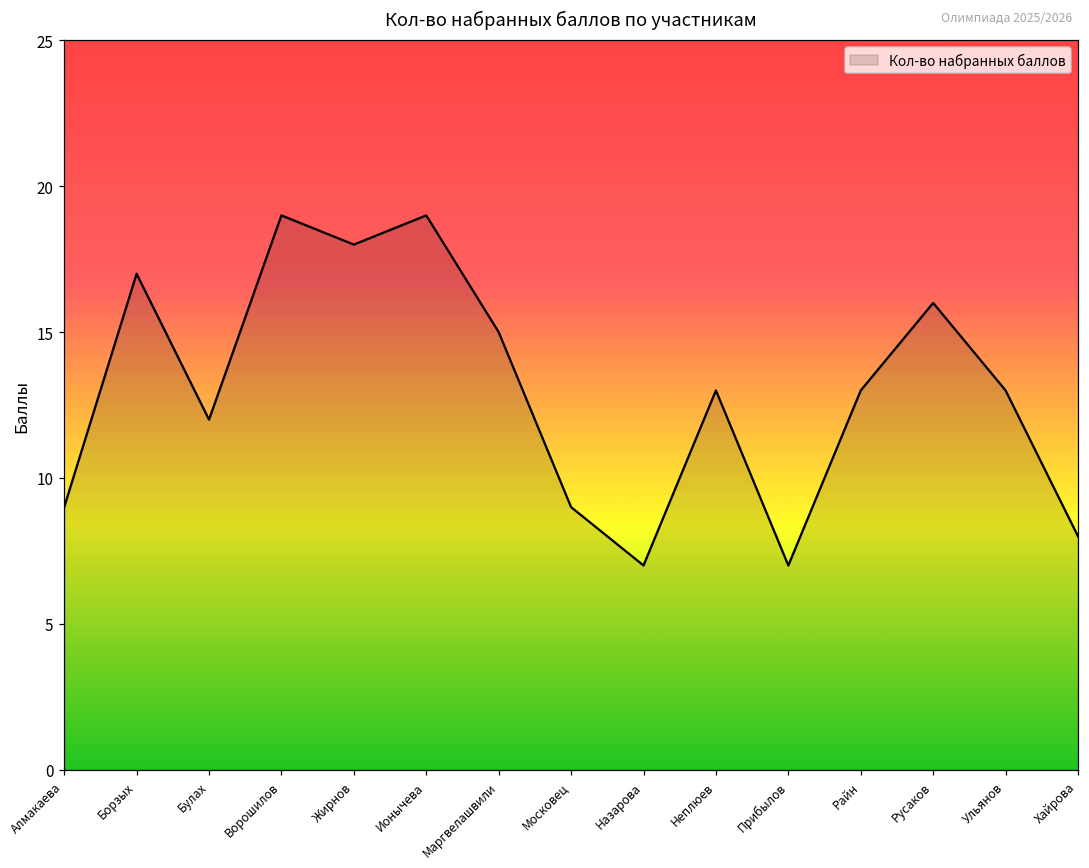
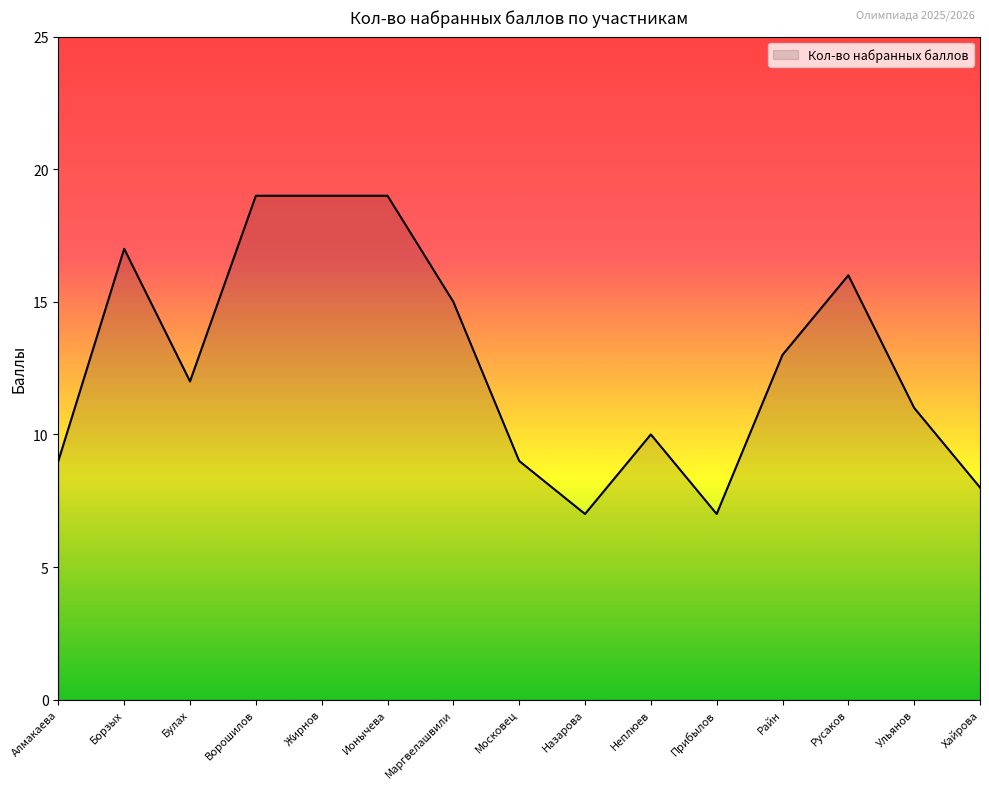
  {
    "Алмакаева": 9,
    "Борзых": 17,
    "Булах": 12,
    "Ворошилов": 19,
-   "Жирнов": 18,
+   "Жирнов": 19,
    "Ионычева": 19,
    "Маргвелашвили": 15,
    "Московец": 9,
    "Назарова": 7,
-   "Неплюев": 13,
+   "Неплюев": 10,
    "Прибылов": 7,
    "Райн": 13,
    "Русаков": 16,
-   "Ульянов": 13,
+   "Ульянов": 11,
    "Хайрова": 8
  }
